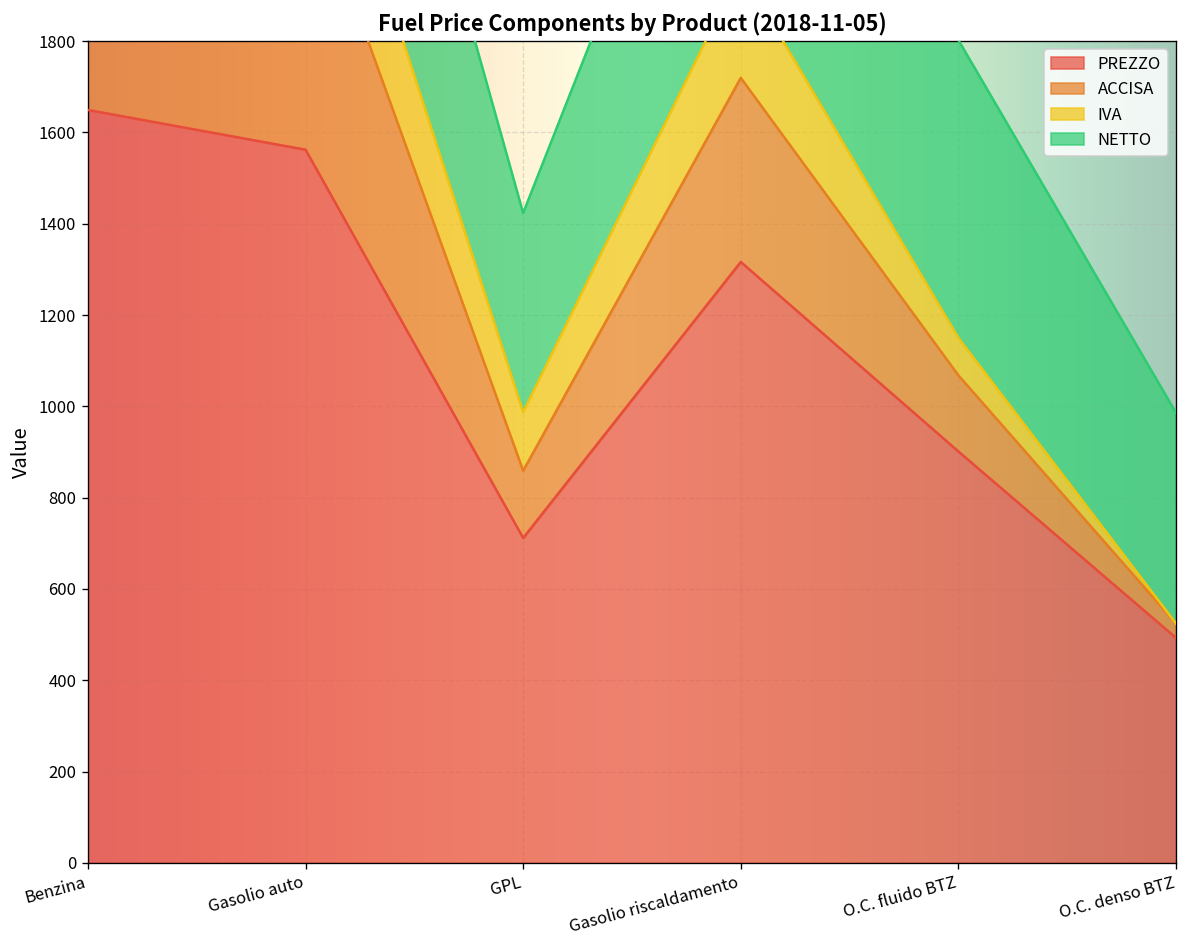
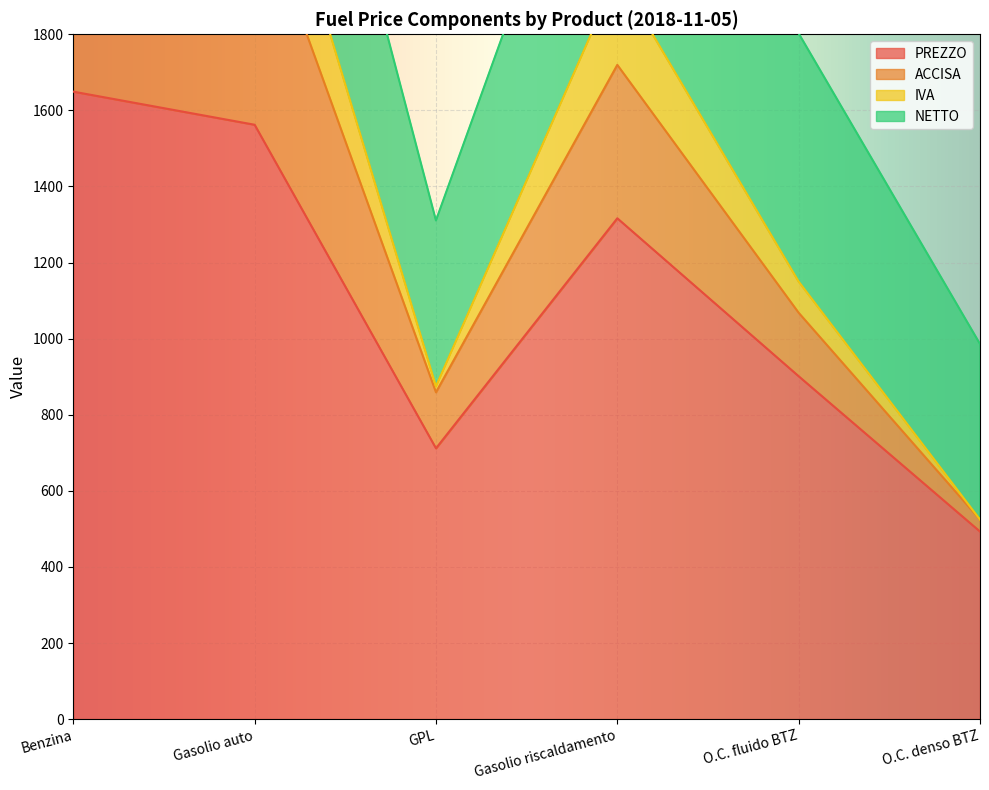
  {
    "IVA": {
-     "GPL": 130,
+     "GPL": 20,
      "O.C. fluido BTZ": 80
    },
    "NETTO": {
      "GPL": 440,
      "O.C. fluido BTZ": 650,
      "O.C. denso BTZ": 460
    }
  }
